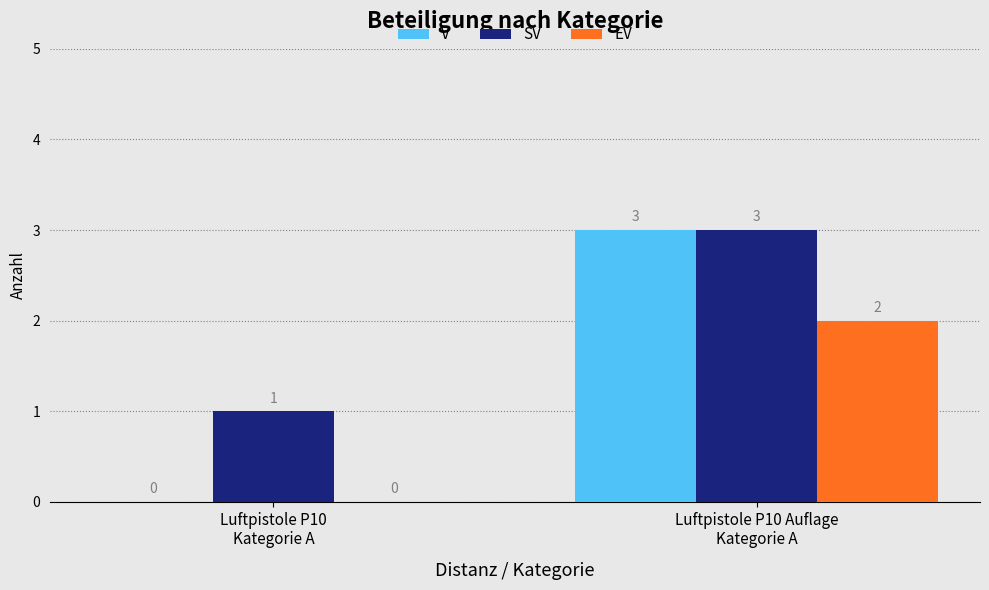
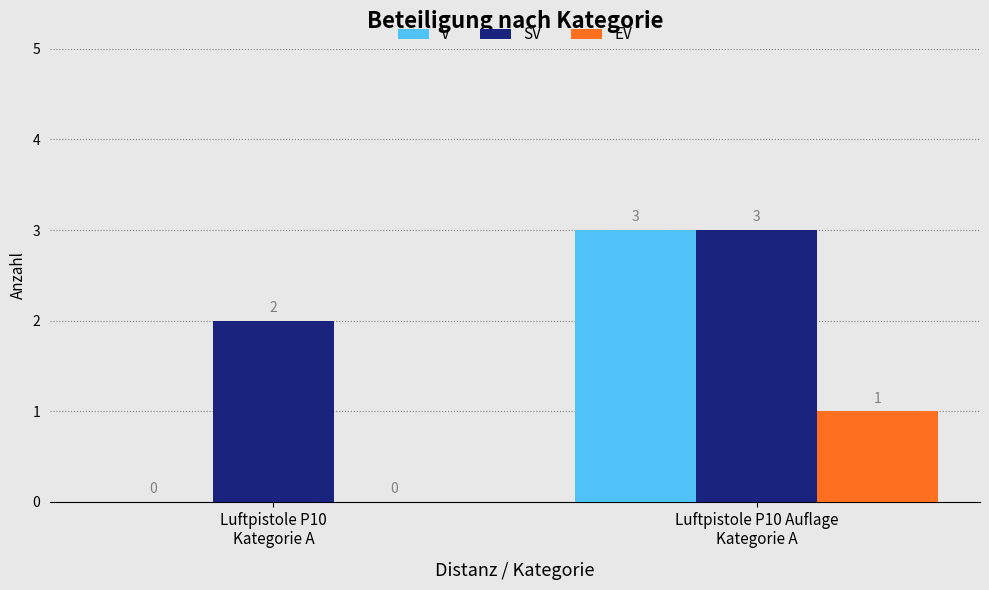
  {
    "V": {
      "Luftpistole P10 Kategorie A": 0,
      "Luftpistole P10 Auflage Kategorie A": 3
    },
    "SV": {
-     "Luftpistole P10 Kategorie A": 1,
+     "Luftpistole P10 Kategorie A": 2,
      "Luftpistole P10 Auflage Kategorie A": 3
    },
    "EV": {
      "Luftpistole P10 Kategorie A": 0,
-     "Luftpistole P10 Auflage Kategorie A": 2
+     "Luftpistole P10 Auflage Kategorie A": 1
    }
  }
